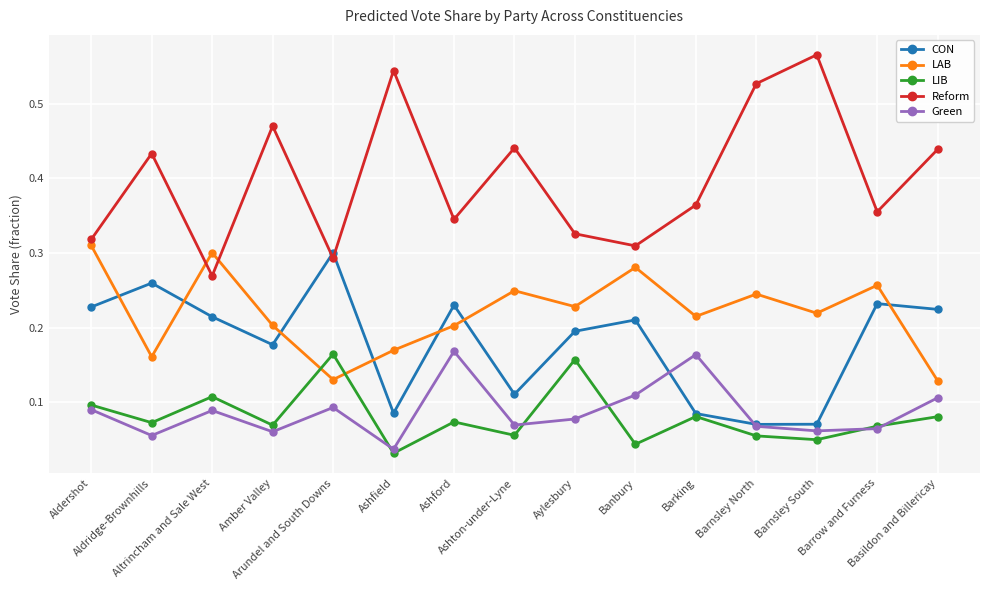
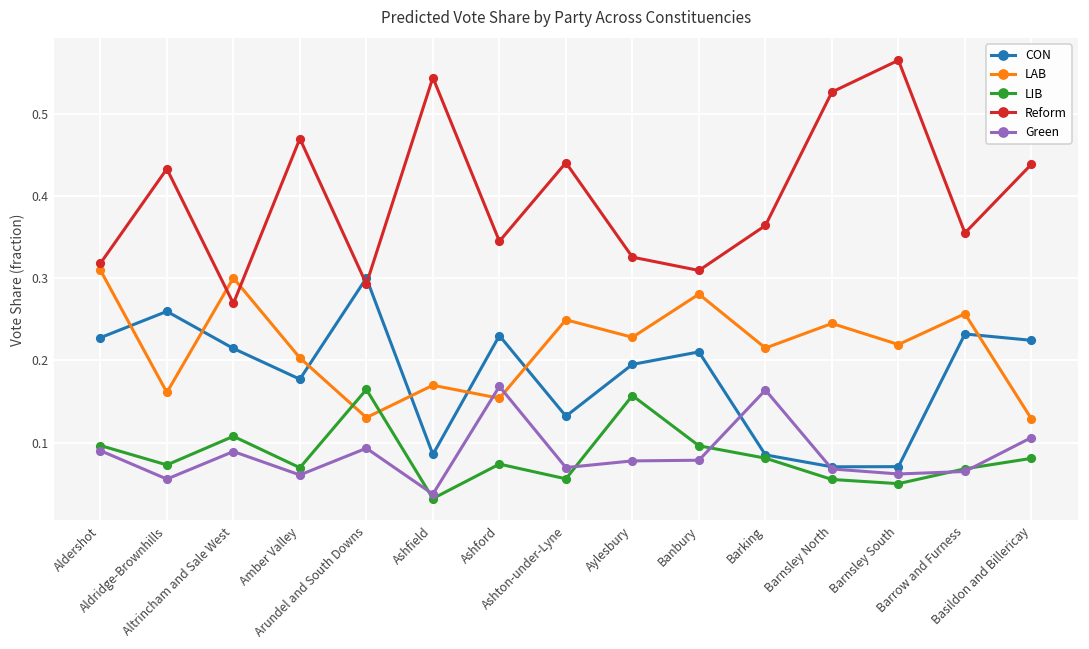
  {
    "CON": {
      "Aldershot": 0.23,
      "Aldridge-Brownhills": 0.26,
      "Altrincham and Sale West": 0.21,
      "Amber Valley": 0.18,
      "Arundel and South Downs": 0.30,
      "Ashfield": 0.09,
      "Ashford": 0.23,
-     "Ashton-under-Lyne": 0.11,
+     "Ashton-under-Lyne": 0.13,
      "Aylesbury": 0.20,
      "Banbury": 0.21,
      "Barking": 0.09,
      "Barnsley South": 0.07,
      "Barrow and Furness": 0.23,
      "Basildon and Billericay": 0.22
    },
    "LAB": {
      "Aldershot": 0.31,
      "Aldridge-Brownhills": 0.16,
      "Altrincham and Sale West": 0.30,
      "Amber Valley": 0.20,
      "Arundel and South Downs": 0.13,
      "Ashfield": 0.17,
-     "Ashford": 0.20,
+     "Ashford": 0.15,
      "Ashton-under-Lyne": 0.25,
      "Aylesbury": 0.23,
      "Banbury": 0.28,
      "Barking": 0.22,
      "Barnsley North": 0.25,
      "Barnsley South": 0.22,
      "Barrow and Furness": 0.26,
      "Basildon and Billericay": 0.13
    },
    "LIB": {
      "Aldershot": 0.10,
      "Aldridge-Brownhills": 0.07,
      "Altrincham and Sale West": 0.11,
      "Amber Valley": 0.07,
      "Arundel and South Downs": 0.16,
      "Ashfield": 0.03,
      "Ashford": 0.07,
      "Ashton-under-Lyne": 0.06,
      "Aylesbury": 0.16,
-     "Banbury": 0.04,
+     "Banbury": 0.10,
      "Barking": 0.08,
      "Barnsley North": 0.06,
      "Barnsley South": 0.05,
      "Basildon and Billericay": 0.08
    },
    "Reform": {
      "Aldershot": 0.32,
      "Aldridge-Brownhills": 0.43,
      "Altrincham and Sale West": 0.27,
      "Amber Valley": 0.47,
      "Arundel and South Downs": 0.29,
      "Ashfield": 0.54,
      "Ashford": 0.35,
      "Ashton-under-Lyne": 0.44,
      "Aylesbury": 0.33,
      "Banbury": 0.31,
      "Barking": 0.36,
      "Barnsley North": 0.53,
      "Barnsley South": 0.57,
      "Barrow and Furness": 0.36,
      "Basildon and Billericay": 0.44
    },
    "Green": {
      "Aldershot": 0.09,
      "Aldridge-Brownhills": 0.06,
      "Altrincham and Sale West": 0.09,
      "Amber Valley": 0.06,
      "Arundel and South Downs": 0.09,
      "Ashfield": 0.04,
      "Ashford": 0.17,
      "Ashton-under-Lyne": 0.07,
      "Aylesbury": 0.08,
-     "Banbury": 0.11,
+     "Banbury": 0.08,
      "Barking": 0.16,
      "Barnsley South": 0.06,
      "Basildon and Billericay": 0.11
    }
  }
